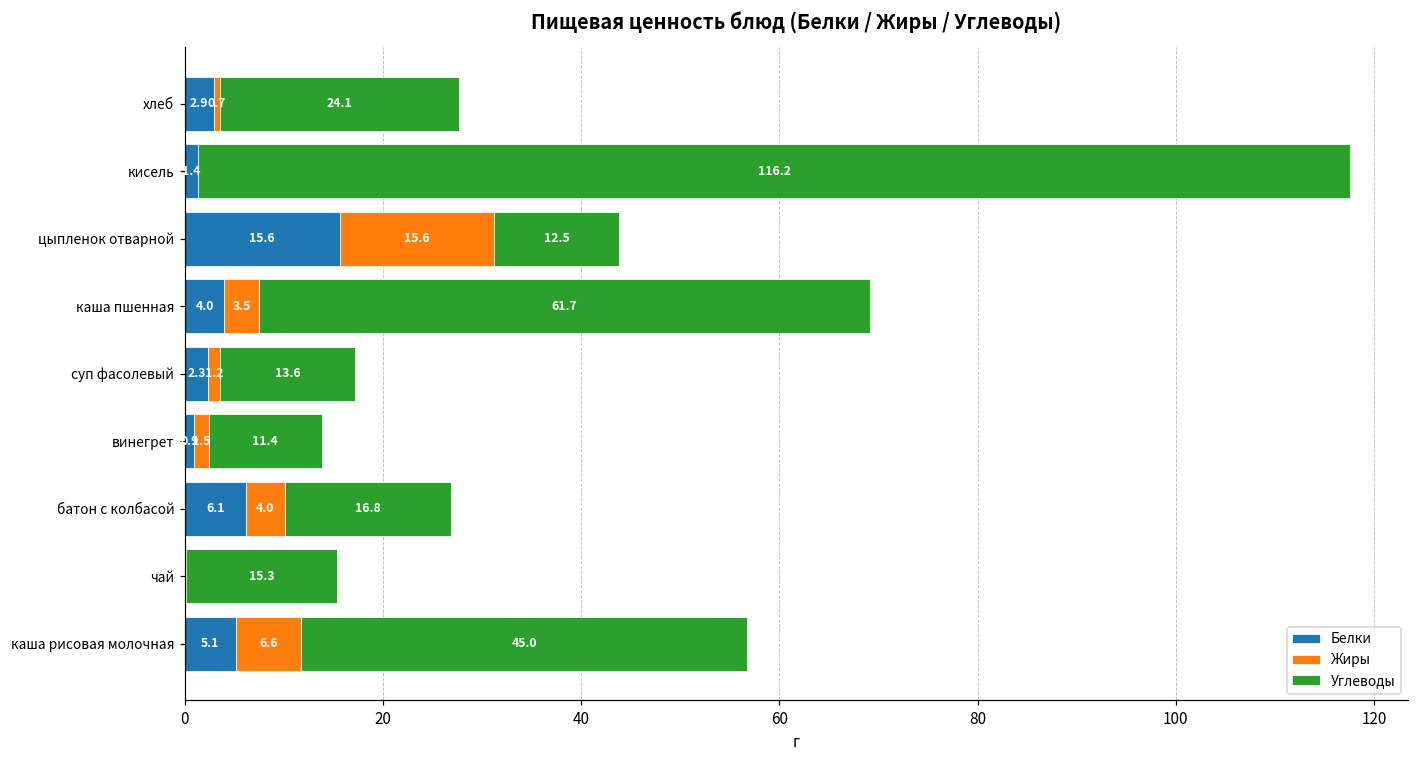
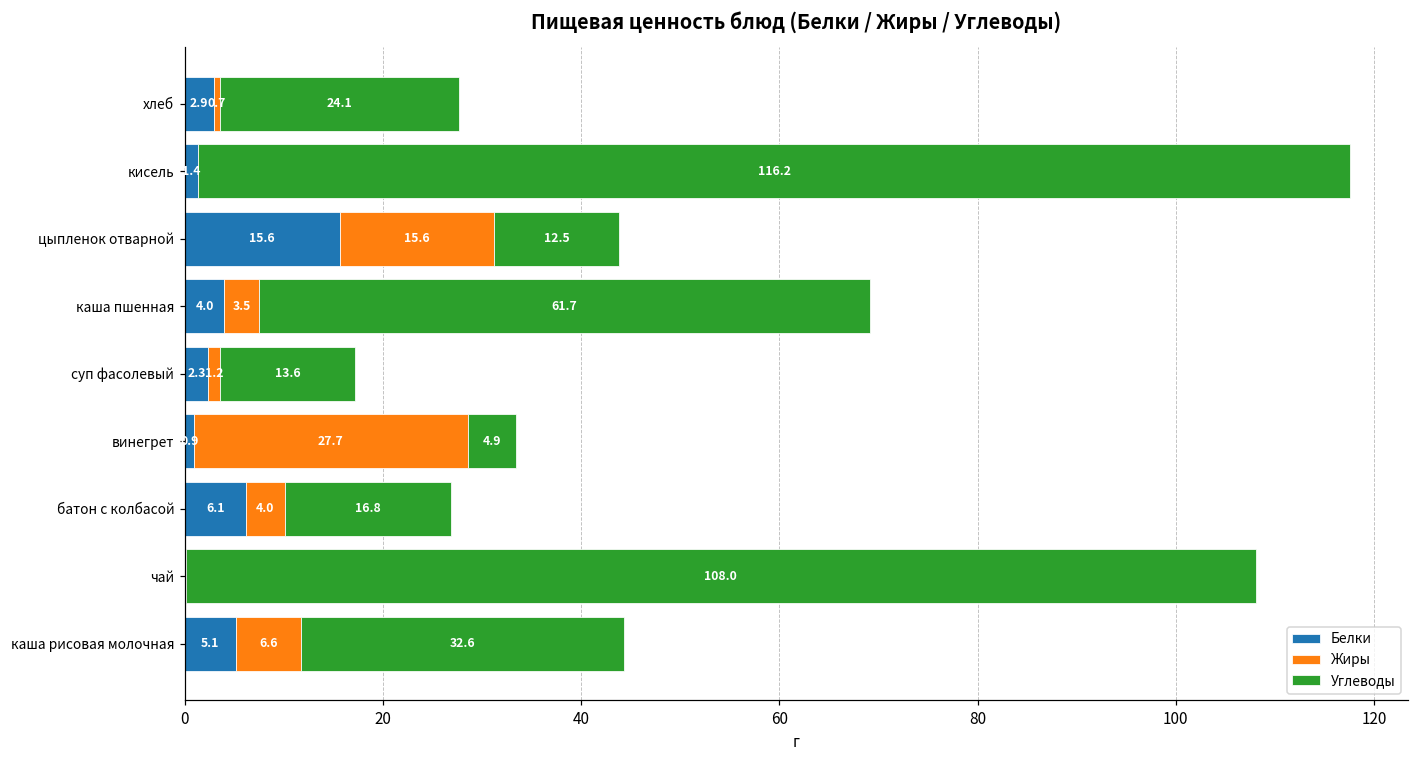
  {
    "Белки": {
      "хлеб": 2.9,
      "кисель": 1.4,
      "цыпленок отварной": 15.6,
      "каша пшенная": 4.0,
      "суп фасолевый": 2.3,
      "винегрет": 0.9,
      "батон с колбасой": 6.1,
      "каша рисовая молочная": 5.1
    },
    "Жиры": {
      "хлеб": 0.7,
      "цыпленок отварной": 15.6,
      "каша пшенная": 3.5,
      "суп фасолевый": 1.2,
-     "винегрет": 1.5,
+     "винегрет": 27.7,
      "батон с колбасой": 4.0,
      "каша рисовая молочная": 6.6
    },
    "Углеводы": {
      "хлеб": 24.1,
      "кисель": 116.2,
      "цыпленок отварной": 12.5,
      "каша пшенная": 61.7,
      "суп фасолевый": 13.6,
-     "винегрет": 11.4,
+     "винегрет": 4.9,
      "батон с колбасой": 16.8,
-     "чай": 15.3,
-     "каша рисовая молочная": 45.0
+     "чай": 108.0,
+     "каша рисовая молочная": 32.6
    }
  }
